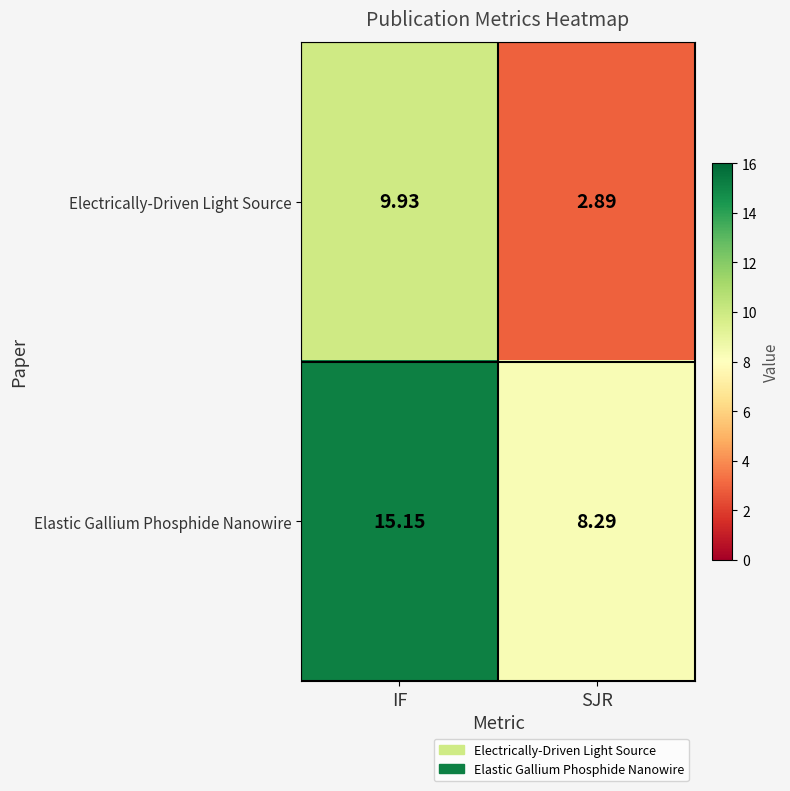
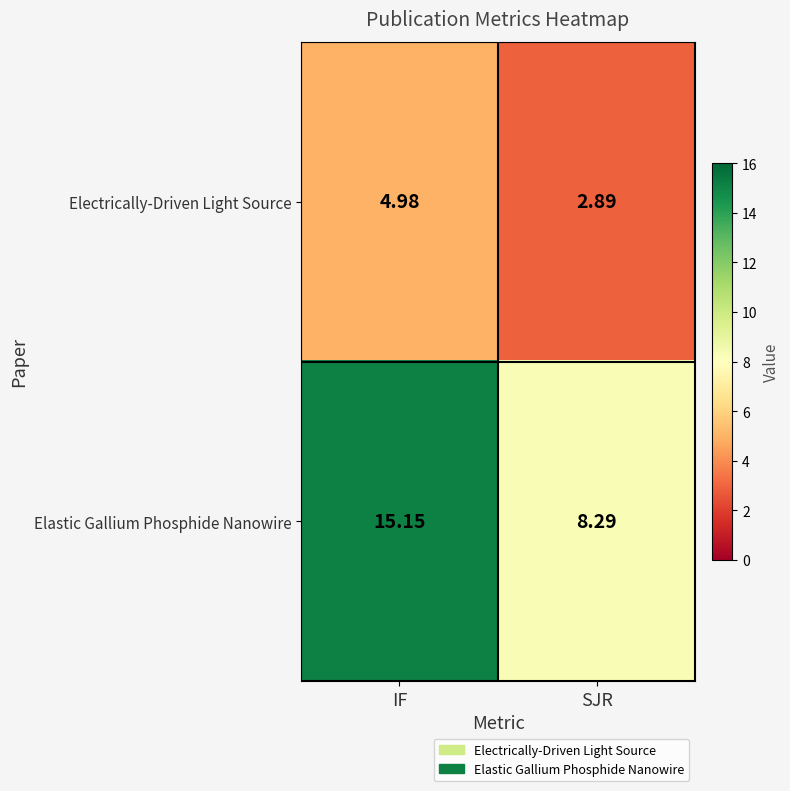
  {
    "Electrically-Driven Light Source": {
-     "IF": 9.93,
+     "IF": 4.98,
      "SJR": 2.89
    },
    "Elastic Gallium Phosphide Nanowire": {
      "IF": 15.15,
      "SJR": 8.29
    }
  }
